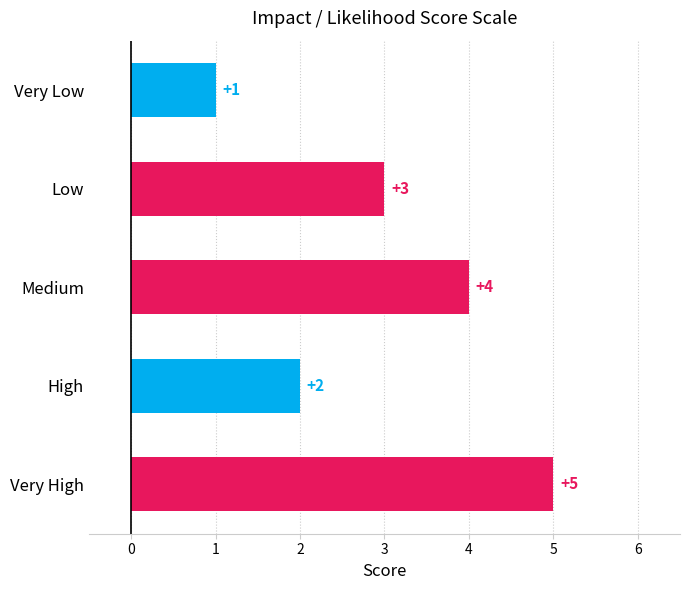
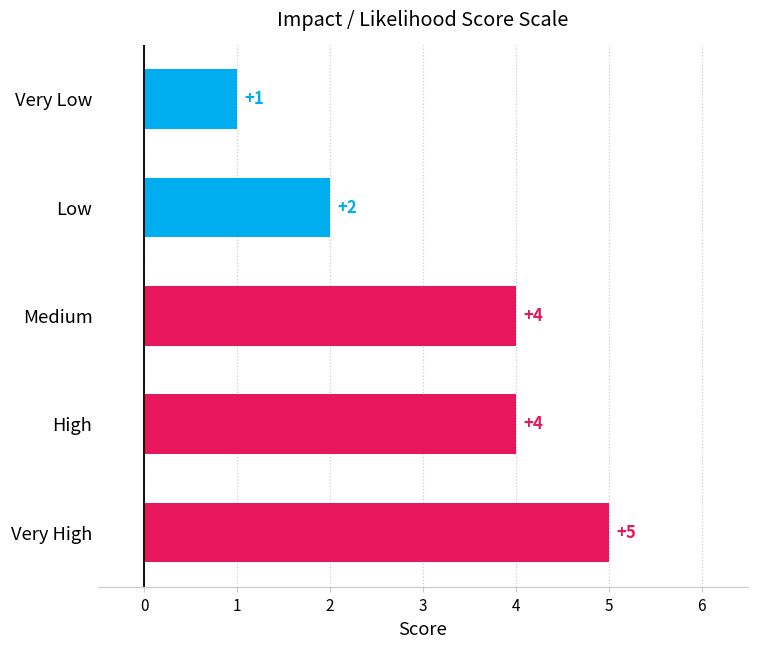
  {
    "Very Low": "+1",
-   "Low": "+3",
+   "Low": "+2",
    "Medium": "+4",
-   "High": "+2",
+   "High": "+4",
    "Very High": "+5"
  }
